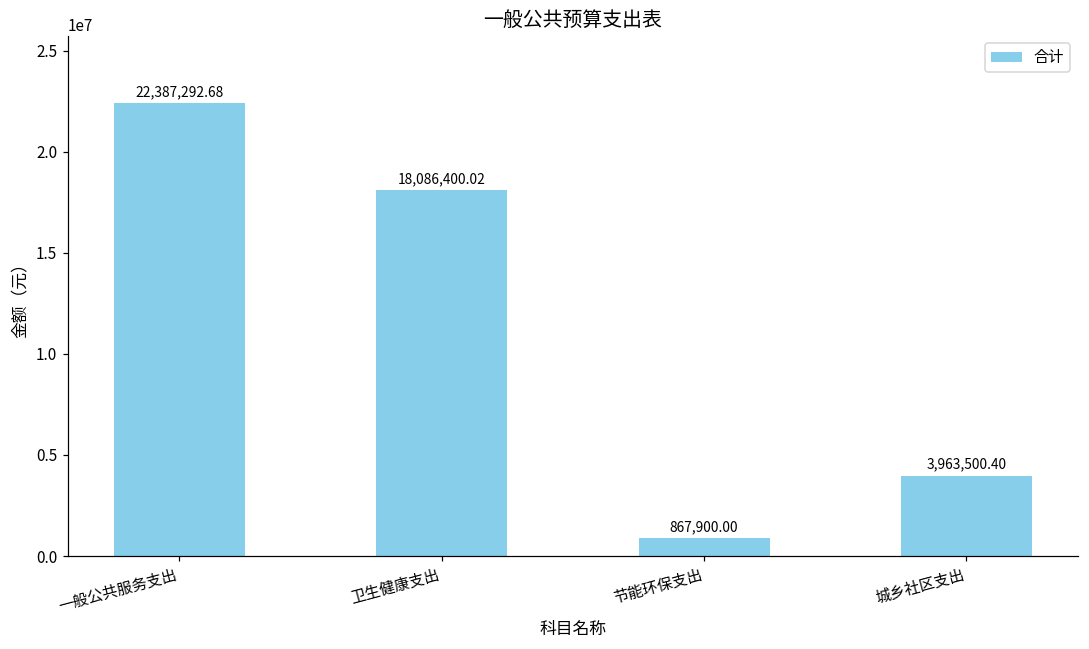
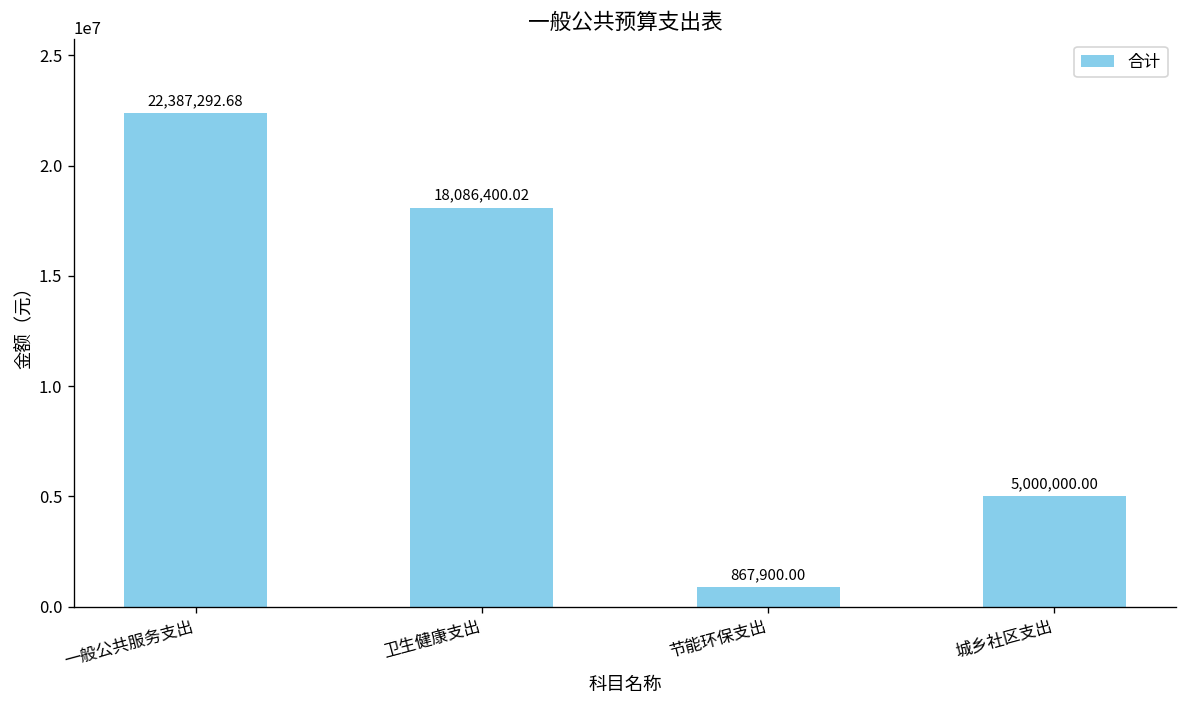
  {
    "一般公共服务支出": "22,387,292.68",
    "卫生健康支出": "18,086,400.02",
    "节能环保支出": "867,900.00",
-   "城乡社区支出": "3,963,500.40"
+   "城乡社区支出": "5,000,000.00"
  }
